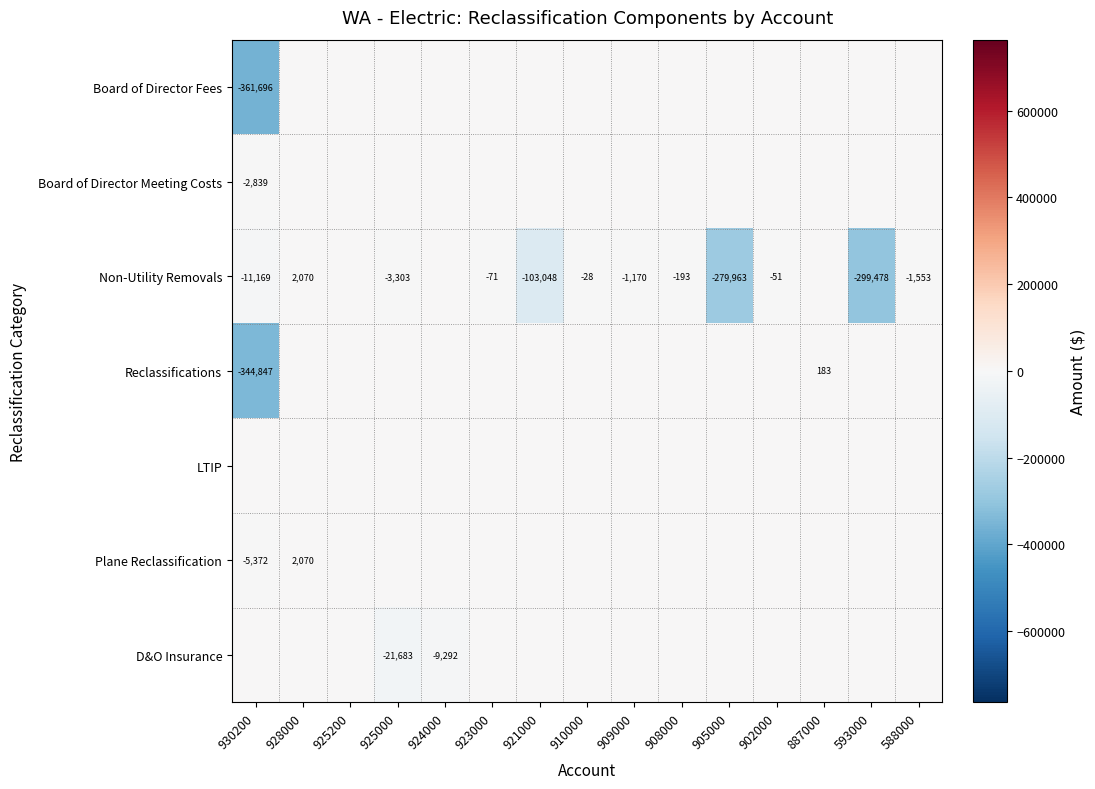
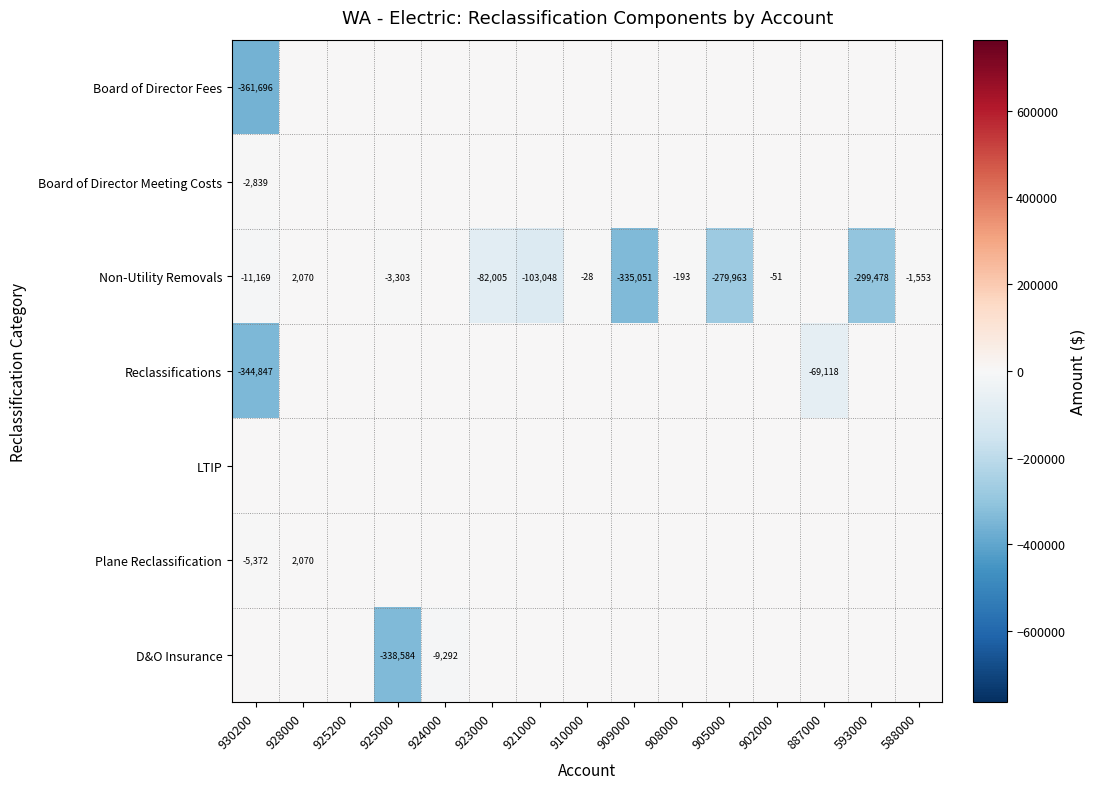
  {
    "Board of Director Fees": {
      "930200": "-361,696"
    },
    "Board of Director Meeting Costs": {
      "930200": "-2,839"
    },
    "Non-Utility Removals": {
      "930200": "-11,169",
      "928000": "2,070",
      "925000": "-3,303",
-     "923000": "-71",
+     "923000": "-82,005",
      "921000": "-103,048",
      "910000": "-28",
-     "909000": "-1,170",
+     "909000": "-335,051",
      "908000": "-193",
      "905000": "-279,963",
      "902000": "-51",
      "593000": "-299,478",
      "588000": "-1,553"
    },
    "Reclassifications": {
      "930200": "-344,847",
-     "887000": "183"
+     "887000": "-69,118"
    },
    "Plane Reclassification": {
      "930200": "-5,372",
      "928000": "2,070"
    },
    "D&O Insurance": {
-     "925000": "-21,683",
+     "925000": "-338,584",
      "924000": "-9,292"
    }
  }
